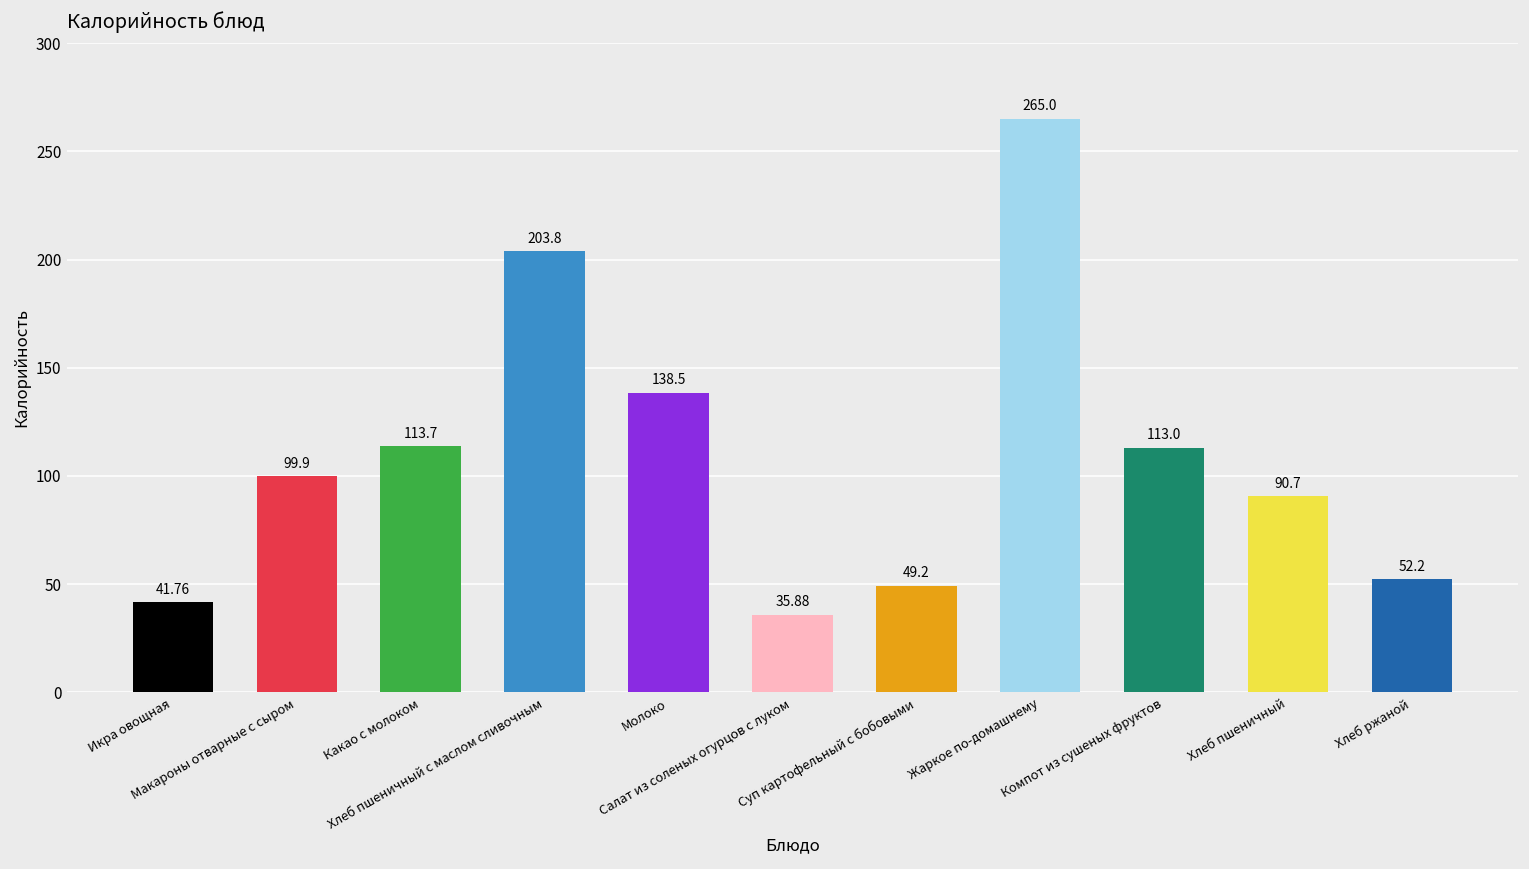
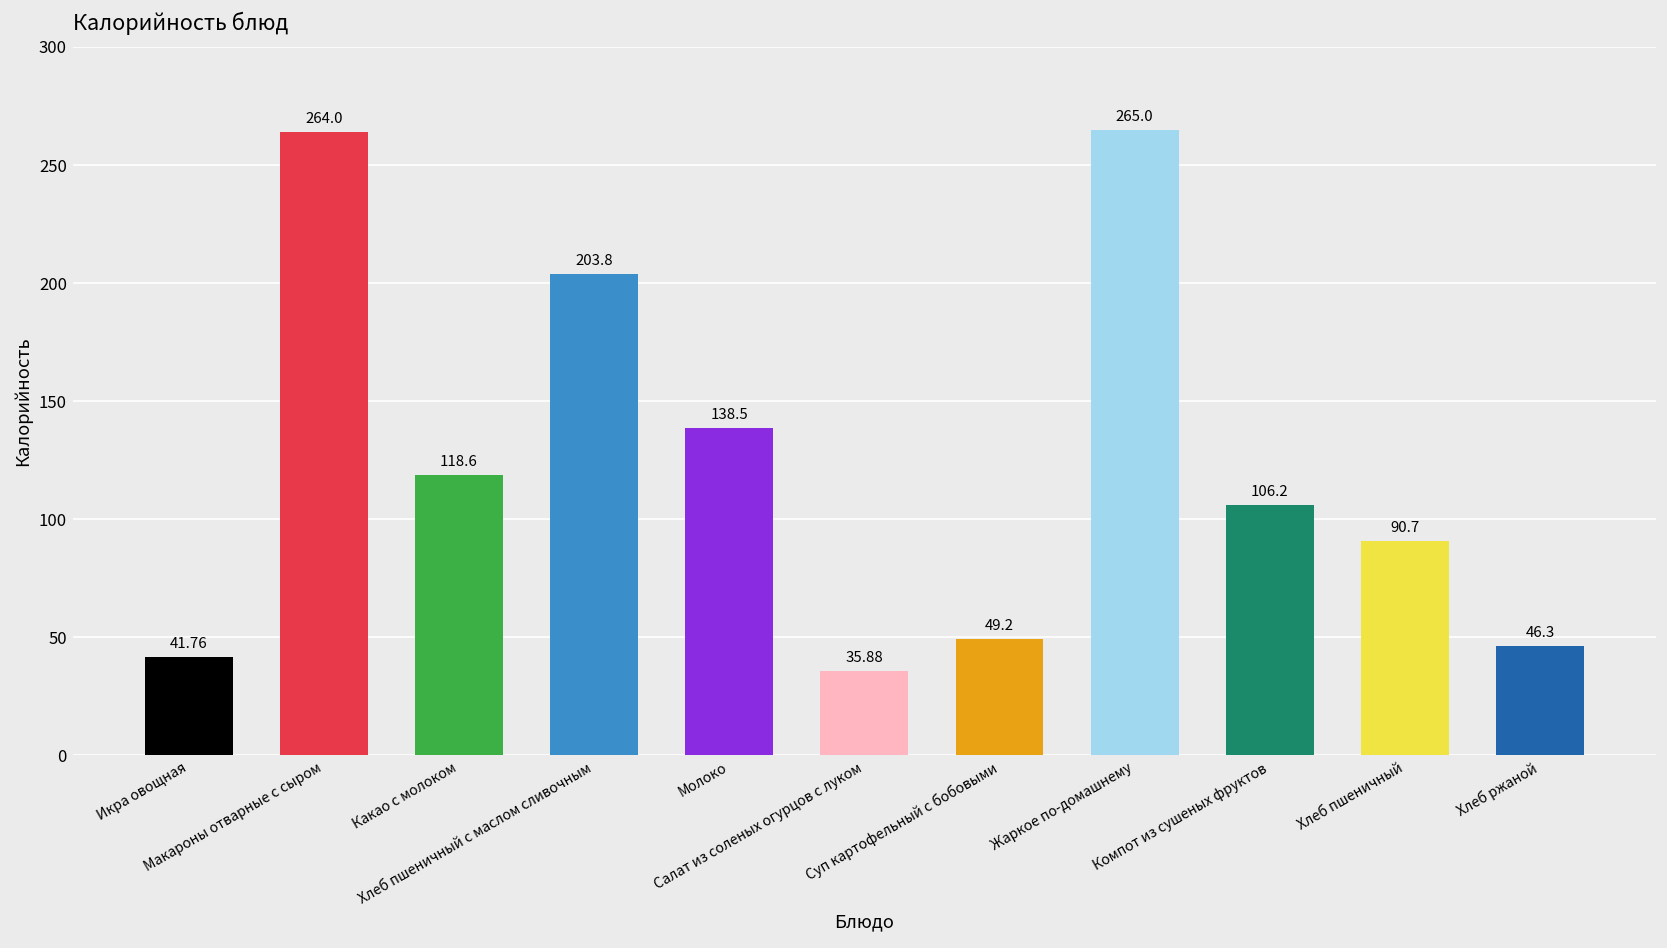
  {
    "Икра овощная": 41.76,
-   "Макароны отварные с сыром": 99.9,
-   "Какао с молоком": 113.7,
+   "Макароны отварные с сыром": 264.0,
+   "Какао с молоком": 118.6,
    "Хлеб пшеничный с маслом сливочным": 203.8,
    "Молоко": 138.5,
    "Салат из соленых огурцов с луком": 35.88,
    "Суп картофельный с бобовыми": 49.2,
    "Жаркое по-домашнему": 265.0,
-   "Компот из сушеных фруктов": 113.0,
+   "Компот из сушеных фруктов": 106.2,
    "Хлеб пшеничный": 90.7,
-   "Хлеб ржаной": 52.2
+   "Хлеб ржаной": 46.3
  }
